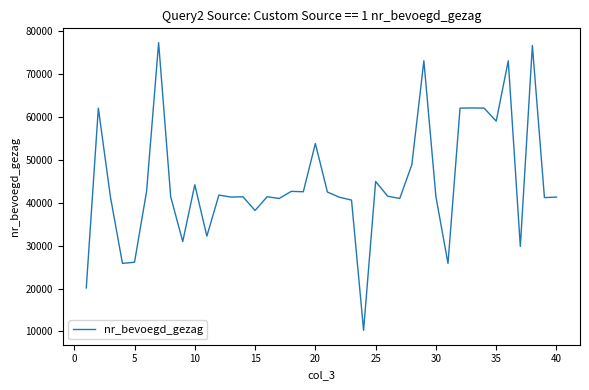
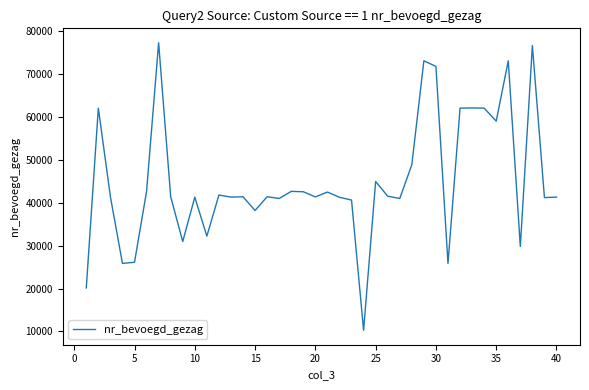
  {
    "5": 26000,
-   "10": 44000,
+   "10": 41000,
    "15": 38000,
-   "20": 54000,
+   "20": 41000,
    "25": 45000,
-   "30": 41000,
+   "30": 72000,
    "35": 59000,
    "40": 41000
  }
